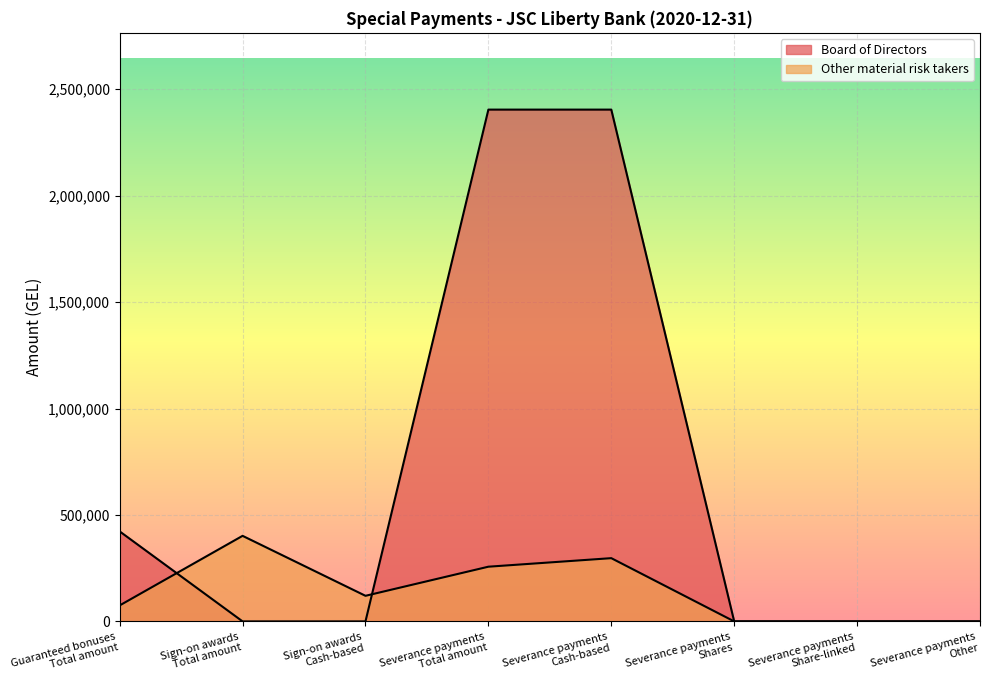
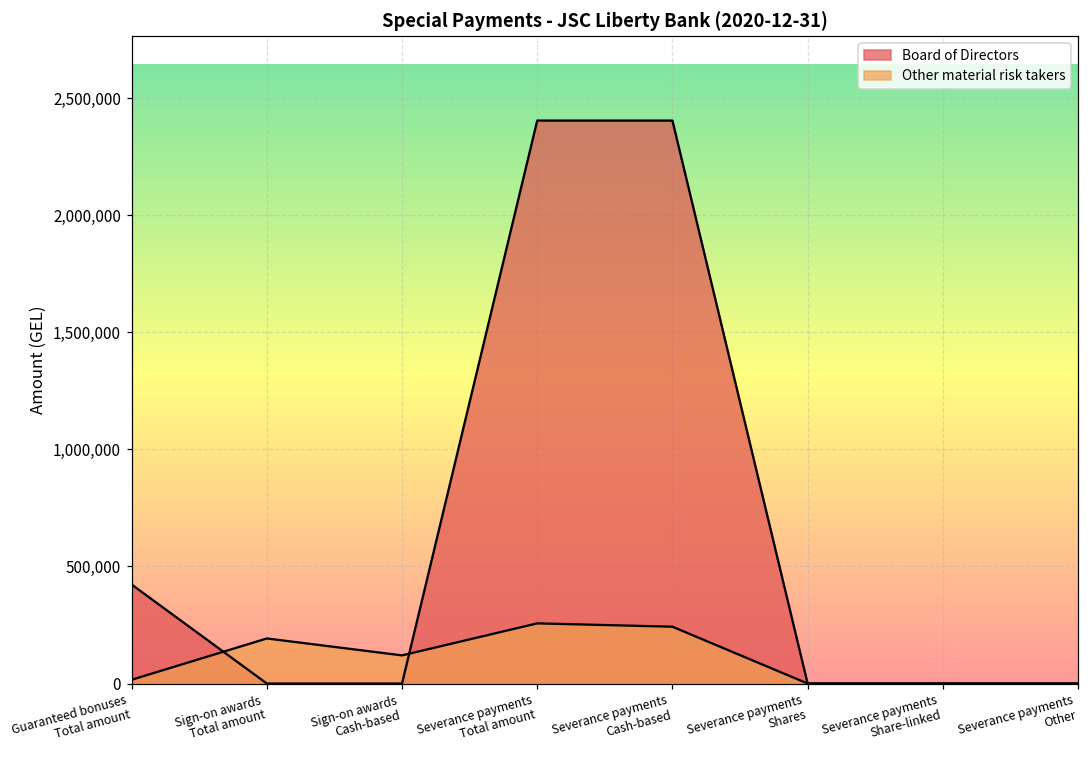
  {
    "Board of Directors": {
      "Guaranteed bonuses Total amount": "420,000",
      "Sign-on awards Total amount": "0",
      "Sign-on awards Cash-based": "0",
      "Severance payments Total amount": "2,400,000",
      "Severance payments Cash-based": "2,400,000"
    },
    "Other material risk takers": {
-     "Guaranteed bonuses Total amount": "80,000",
-     "Sign-on awards Total amount": "400,000",
+     "Guaranteed bonuses Total amount": "20,000",
+     "Sign-on awards Total amount": "190,000",
      "Sign-on awards Cash-based": "120,000",
      "Severance payments Total amount": "260,000",
-     "Severance payments Cash-based": "300,000"
+     "Severance payments Cash-based": "240,000"
    }
  }
